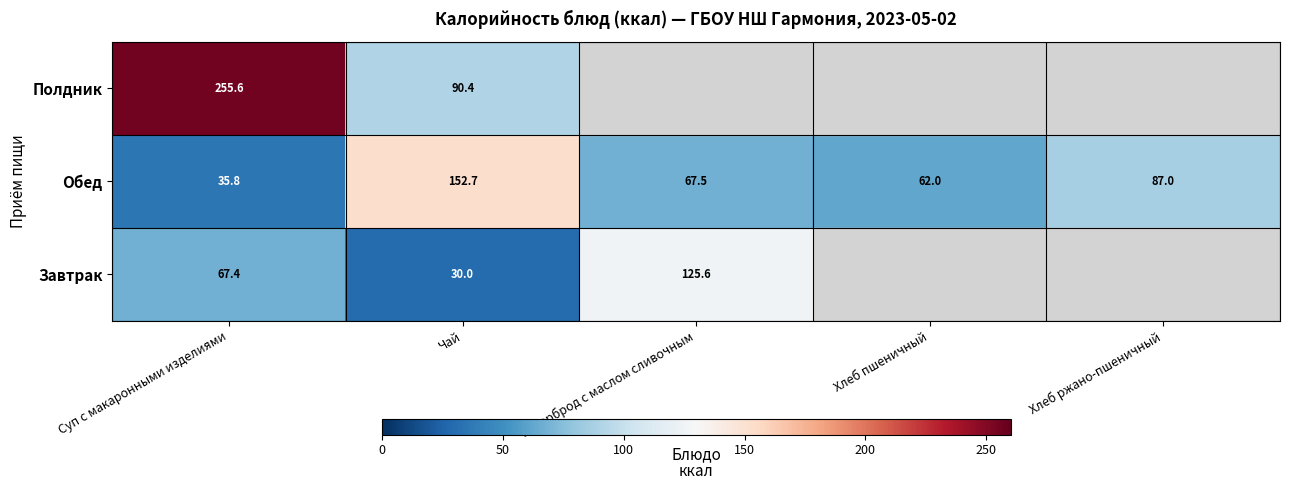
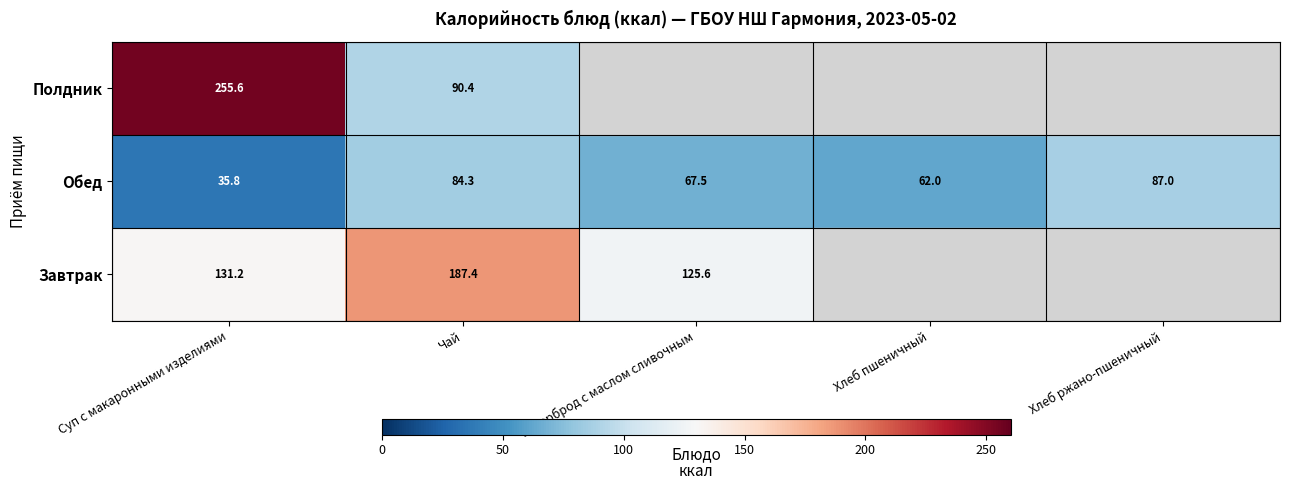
  {
    "Полдник": {
      "Суп с макаронными изделиями": 255.6,
      "Чай": 90.4
    },
    "Обед": {
      "Суп с макаронными изделиями": 35.8,
-     "Чай": 152.7,
+     "Чай": 84.3,
      "Бутерброд с маслом сливочным": 67.5,
      "Хлеб пшеничный": 62.0,
      "Хлеб ржано-пшеничный": 87.0
    },
    "Завтрак": {
-     "Суп с макаронными изделиями": 67.4,
-     "Чай": 30.0,
+     "Суп с макаронными изделиями": 131.2,
+     "Чай": 187.4,
      "Бутерброд с маслом сливочным": 125.6
    }
  }
